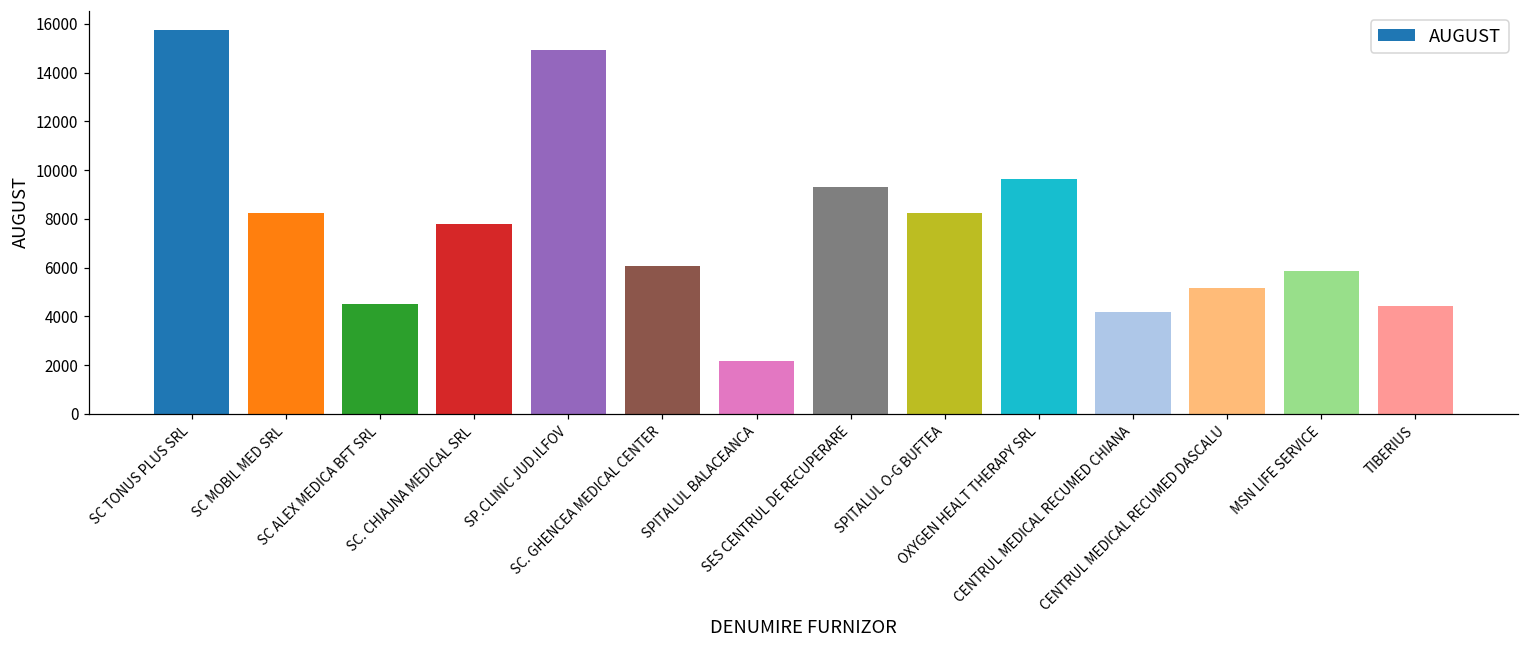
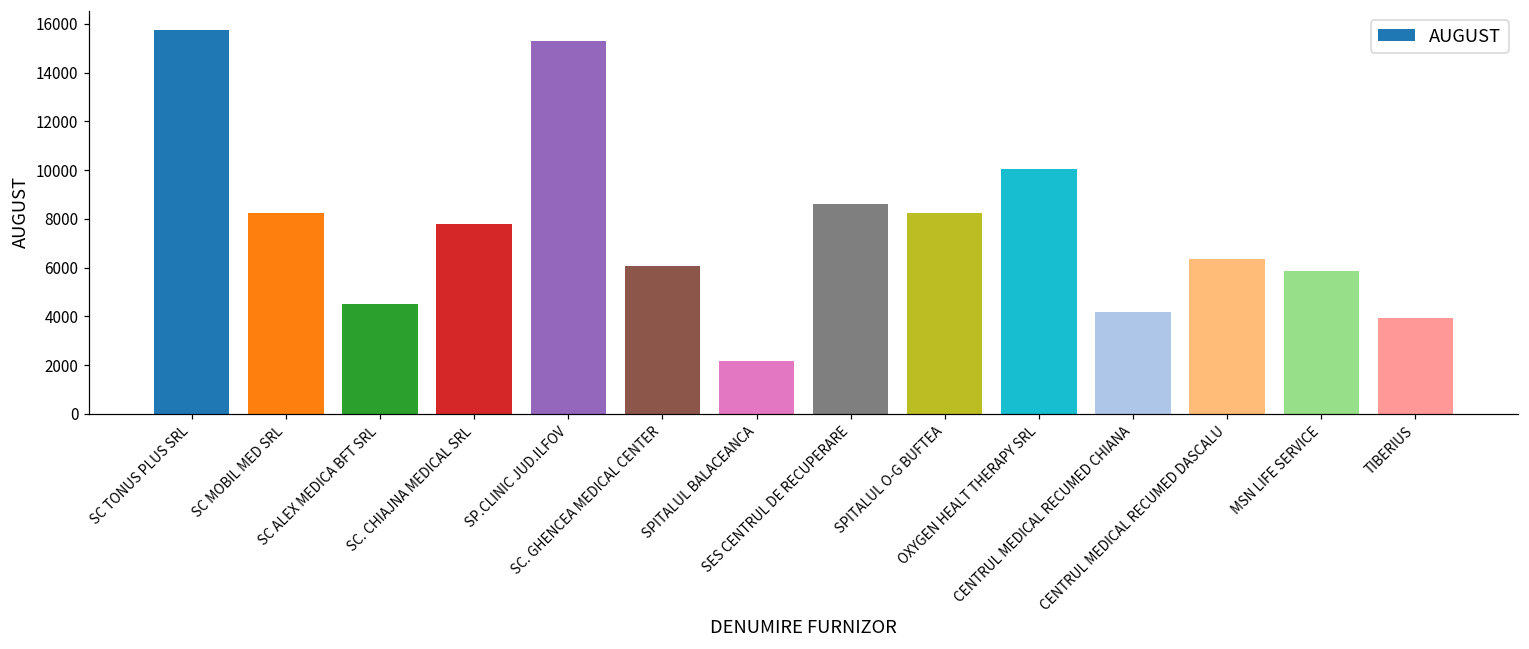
  {
    "SC TONUS PLUS SRL": 15700,
    "SC MOBIL MED SRL": 8200,
    "SC ALEX MEDICA BFT SRL": 4500,
    "SC. CHIAJNA MEDICAL SRL": 7800,
-   "SP.CLINIC JUD.ILFOV": 14900,
+   "SP.CLINIC JUD.ILFOV": 15300,
    "SC. GHENCEA MEDICAL CENTER": 6000,
    "SPITALUL BALACEANCA": 2200,
-   "SES CENTRUL DE RECUPERARE": 9300,
+   "SES CENTRUL DE RECUPERARE": 8600,
    "SPITALUL O-G BUFTEA": 8300,
-   "OXYGEN HEALT THERAPY SRL": 9600,
+   "OXYGEN HEALT THERAPY SRL": 10100,
    "CENTRUL MEDICAL RECUMED CHIANA": 4200,
-   "CENTRUL MEDICAL RECUMED DASCALU": 5200,
+   "CENTRUL MEDICAL RECUMED DASCALU": 6300,
    "MSN LIFE SERVICE": 5800,
-   "TIBERIUS": 4400
+   "TIBERIUS": 3900
  }
